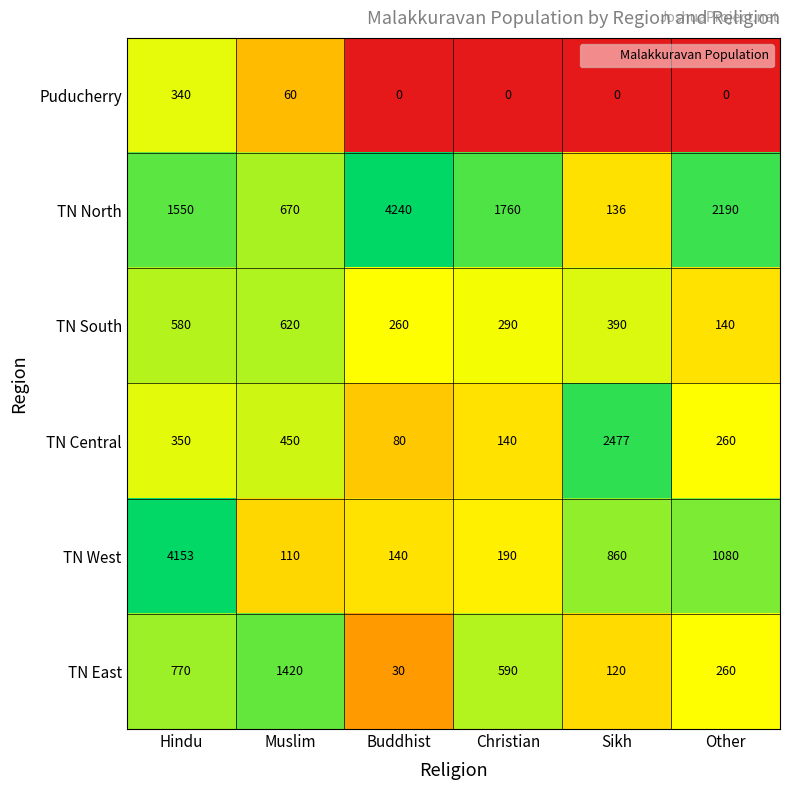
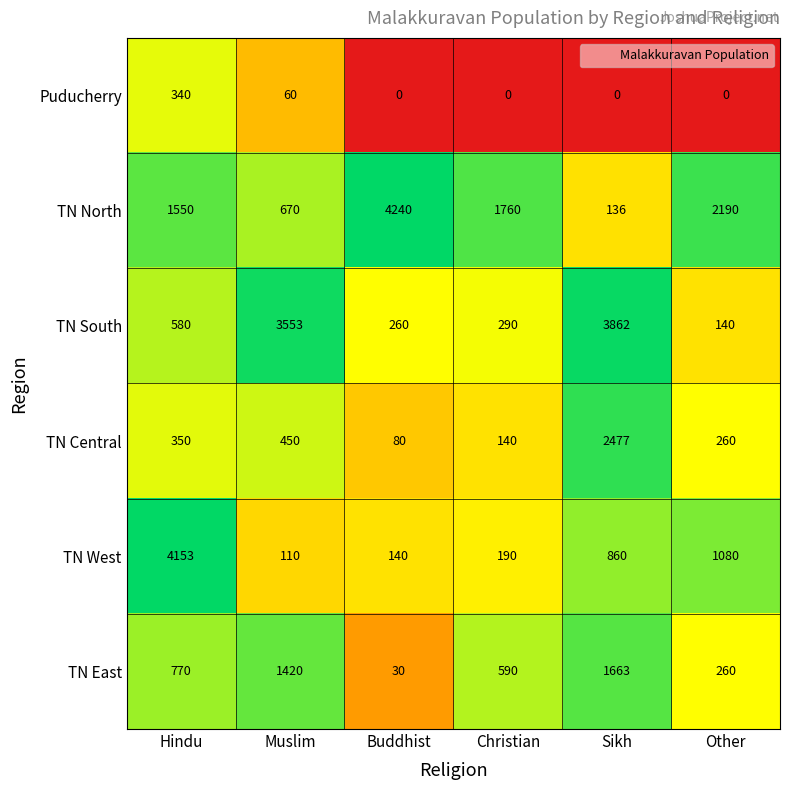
  {
    "Puducherry": {
      "Hindu": 340,
      "Muslim": 60,
      "Buddhist": 0,
      "Christian": 0,
      "Sikh": 0,
      "Other": 0
    },
    "TN North": {
      "Hindu": 1550,
      "Muslim": 670,
      "Buddhist": 4240,
      "Christian": 1760,
      "Sikh": 136,
      "Other": 2190
    },
    "TN South": {
      "Hindu": 580,
-     "Muslim": 620,
+     "Muslim": 3553,
      "Buddhist": 260,
      "Christian": 290,
-     "Sikh": 390,
+     "Sikh": 3862,
      "Other": 140
    },
    "TN Central": {
      "Hindu": 350,
      "Muslim": 450,
      "Buddhist": 80,
      "Christian": 140,
      "Sikh": 2477,
      "Other": 260
    },
    "TN West": {
      "Hindu": 4153,
      "Muslim": 110,
      "Buddhist": 140,
      "Christian": 190,
      "Sikh": 860,
      "Other": 1080
    },
    "TN East": {
      "Hindu": 770,
      "Muslim": 1420,
      "Buddhist": 30,
      "Christian": 590,
-     "Sikh": 120,
+     "Sikh": 1663,
      "Other": 260
    }
  }
